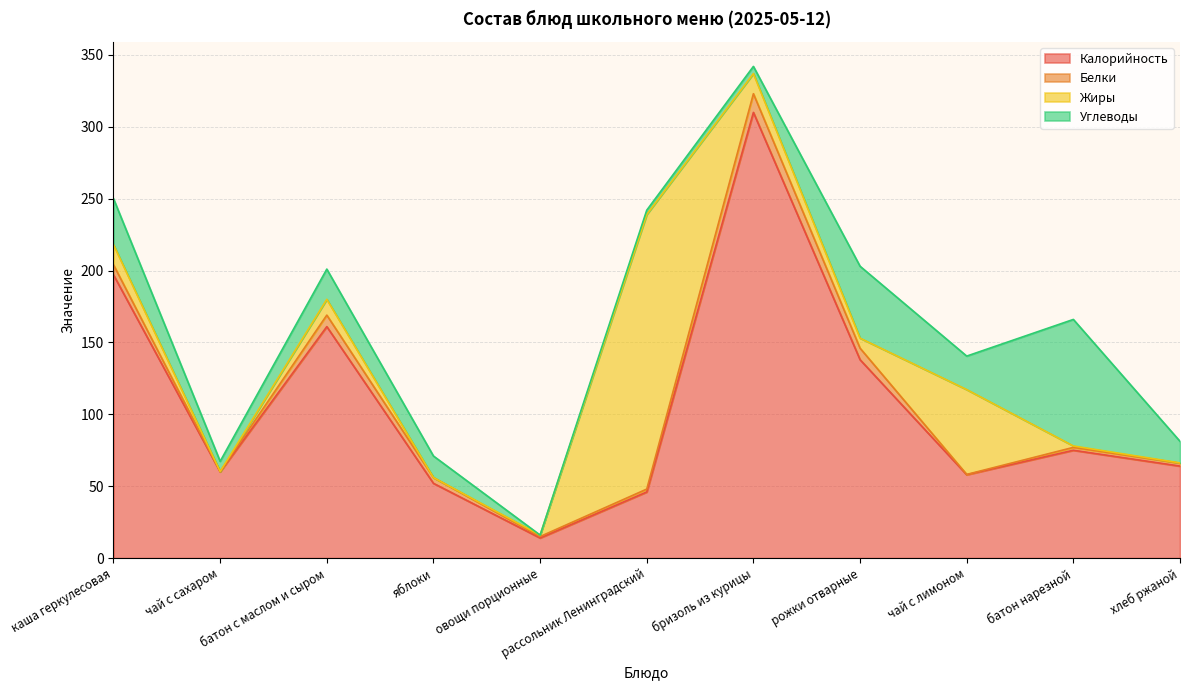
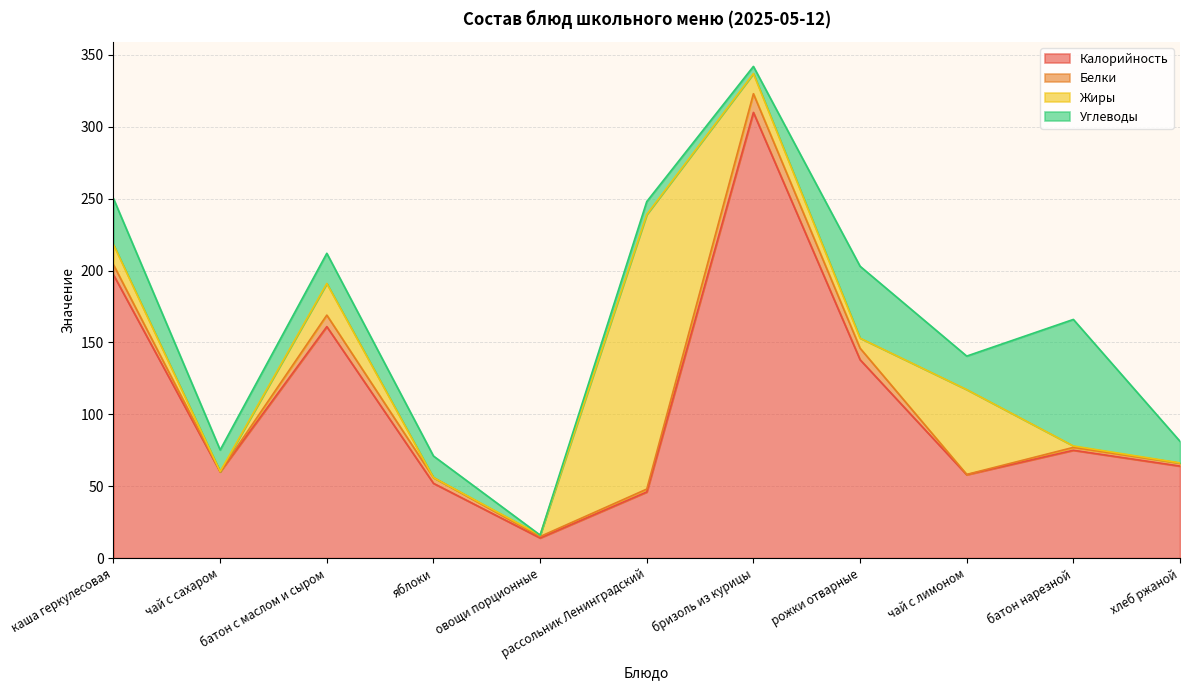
  {
    "Жиры": {
      "каша геркулесовая": 14,
-     "батон с маслом и сыром": 11,
+     "батон с маслом и сыром": 22,
      "рассольник Ленинградский": 191,
      "бризоль из курицы": 14,
      "рожки отварные": 7,
      "чай с лимоном": 59
    },
    "Углеводы": {
      "каша геркулесовая": 32,
-     "чай с сахаром": 7,
+     "чай с сахаром": 15,
      "батон с маслом и сыром": 21,
      "яблоки": 15,
-     "рассольник Ленинградский": 3,
+     "рассольник Ленинградский": 9,
      "бризоль из курицы": 5,
      "рожки отварные": 50,
      "чай с лимоном": 23,
      "батон нарезной": 88,
      "хлеб ржаной": 15
    }
  }
